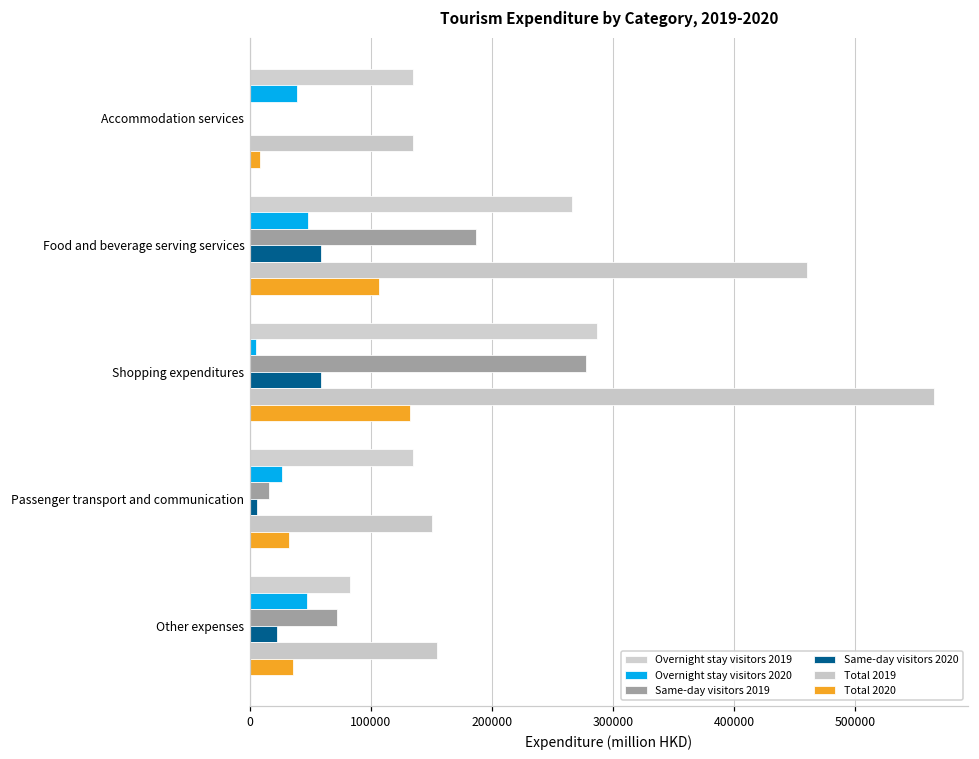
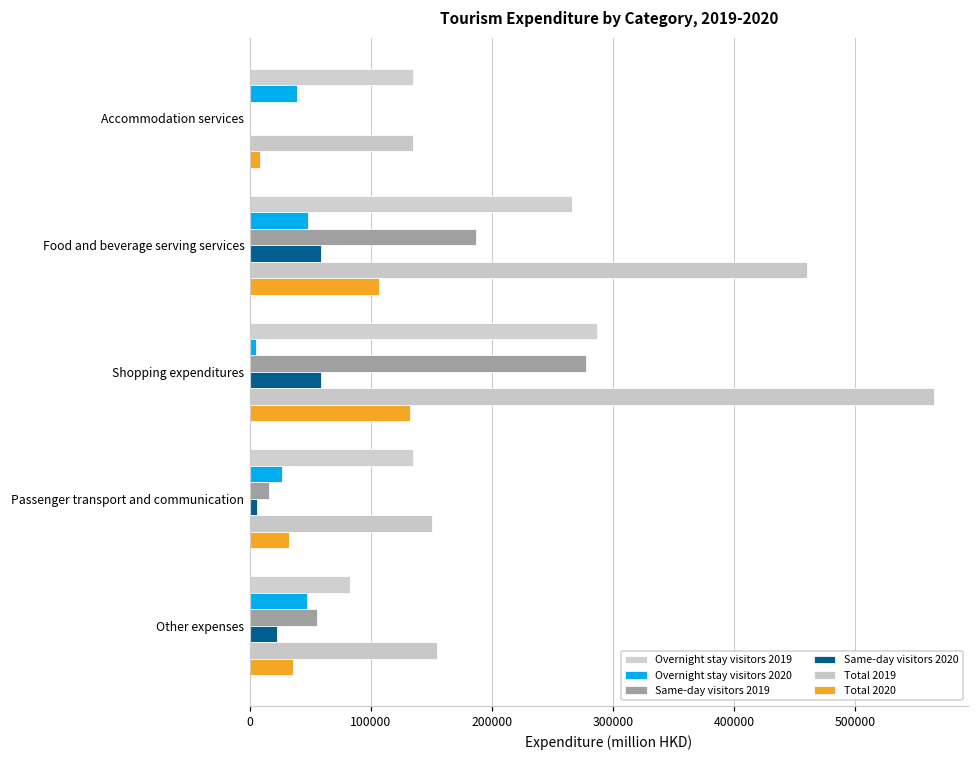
  {
    "Overnight stay visitors 2020": {
      "Accommodation services": 39000,
      "Food and beverage serving services": 48000,
      "Shopping expenditures": 5000,
      "Passenger transport and communication": 26000,
      "Other expenses": 47000
    },
    "Same-day visitors 2019": {
      "Accommodation services": 0,
      "Food and beverage serving services": 187000,
      "Shopping expenditures": 278000,
      "Passenger transport and communication": 16000,
-     "Other expenses": 72000
+     "Other expenses": 55000
    },
    "Same-day visitors 2020": {
      "Accommodation services": 0,
      "Food and beverage serving services": 59000,
      "Shopping expenditures": 59000,
      "Passenger transport and communication": 6000,
      "Other expenses": 22000
    },
    "Total 2020": {
      "Accommodation services": 8000,
      "Food and beverage serving services": 107000,
      "Shopping expenditures": 132000,
      "Passenger transport and communication": 32000,
      "Other expenses": 36000
    }
  }
